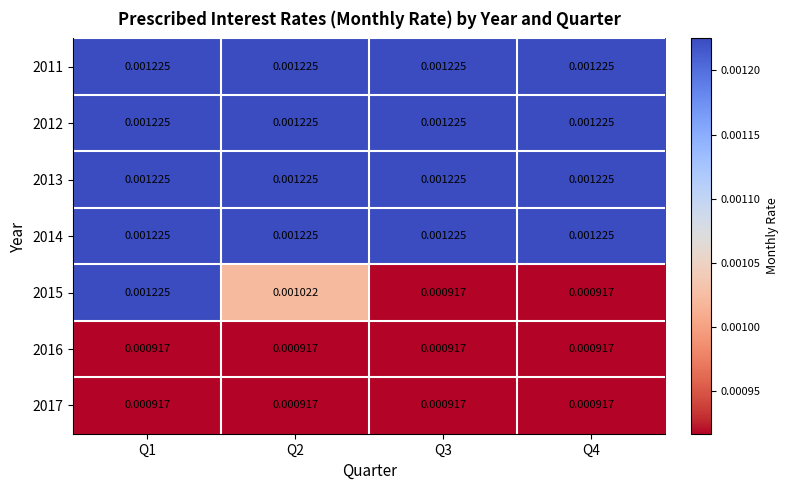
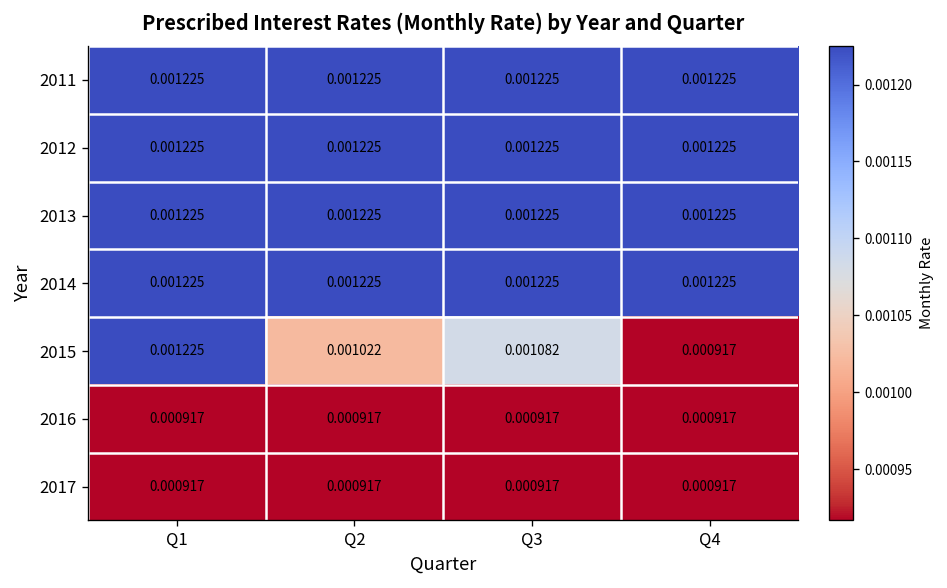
  {
    "2015": {
-     "Q3": 0.000917
+     "Q3": 0.001082
    }
  }
